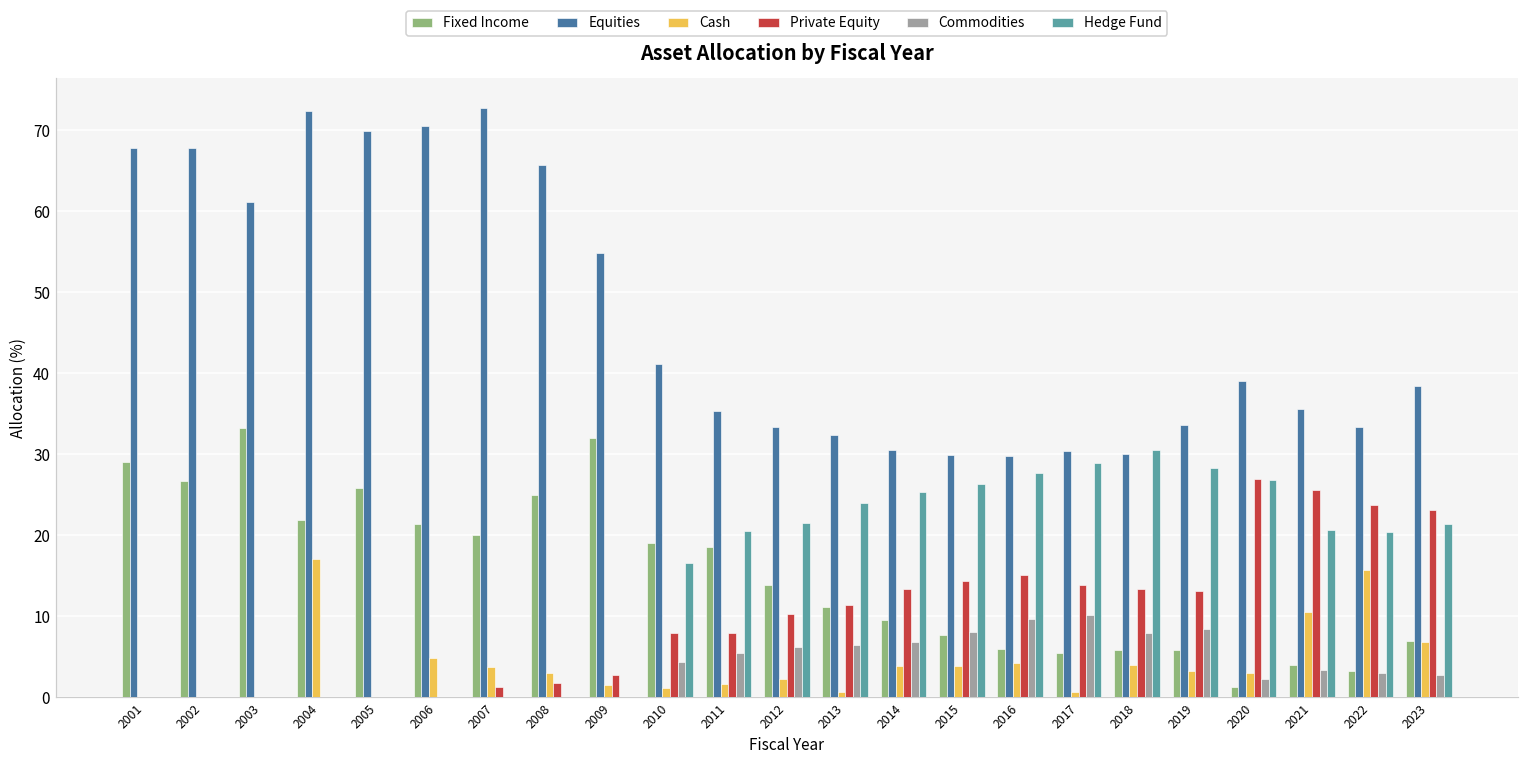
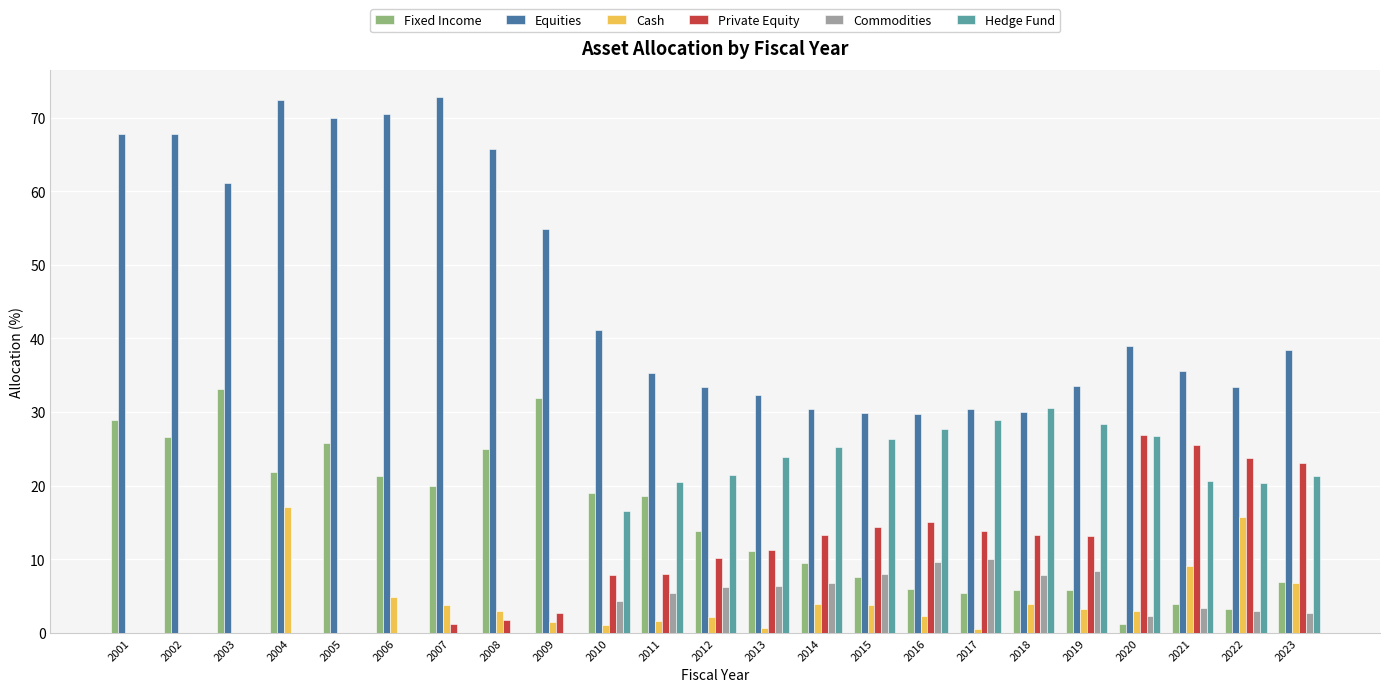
  {
    "Cash": {
      "2003": 0,
      "2004": 17,
      "2005": 0,
      "2006": 5,
      "2007": 4,
      "2008": 3,
      "2009": 1,
      "2010": 1,
      "2011": 2,
      "2012": 2,
      "2013": 1,
      "2014": 4,
      "2015": 4,
-     "2016": 4,
+     "2016": 2,
      "2017": 1,
      "2018": 4,
      "2019": 3,
      "2020": 3,
-     "2021": 10,
+     "2021": 9,
      "2022": 16,
      "2023": 7
    },
    "Private Equity": {
      "2001": 0,
      "2002": 0,
      "2003": 0,
      "2004": 0,
      "2005": 0,
      "2006": 0,
      "2007": 1,
      "2008": 2,
      "2009": 3,
      "2010": 8,
      "2011": 8,
      "2012": 10,
      "2013": 11,
      "2014": 13,
      "2015": 14,
      "2016": 15,
      "2017": 14,
      "2018": 13,
      "2019": 13,
      "2020": 27,
      "2021": 26,
      "2022": 24,
      "2023": 23
    }
  }
